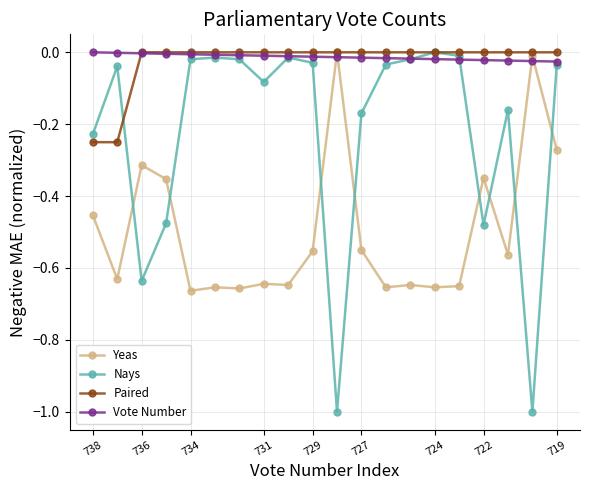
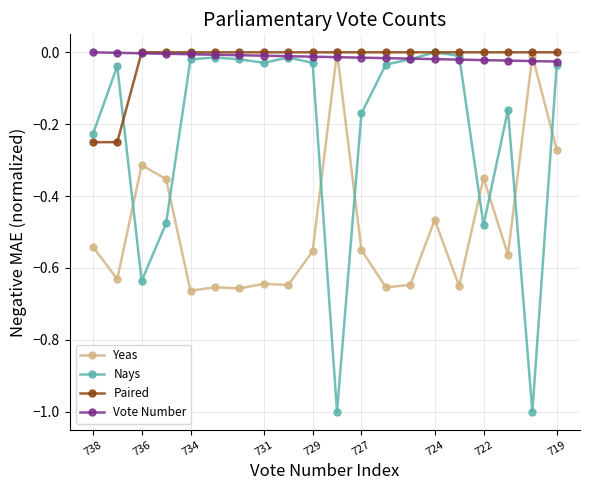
  {
    "Yeas": {
-     "738": -0.45,
+     "738": -0.54,
      "736": -0.31,
      "734": -0.66,
      "731": -0.64,
      "729": -0.55,
      "727": -0.55,
-     "724": -0.65,
+     "724": -0.47,
      "722": -0.35,
      "719": -0.27
    },
    "Nays": {
      "738": -0.23,
      "736": -0.64,
      "734": -0.02,
-     "731": -0.08,
+     "731": -0.03,
      "729": -0.03,
      "727": -0.17,
      "722": -0.48,
      "719": -0.03
    },
    "Paired": {
      "738": -0.25,
      "731": 0.00,
      "729": 0.00,
      "727": 0.00,
      "722": 0.00,
      "719": 0.00
    },
    "Vote Number": {
      "738": 0.00,
      "731": -0.01,
      "729": -0.01,
      "727": -0.01,
      "724": -0.02,
      "722": -0.02,
      "719": -0.03
    }
  }
